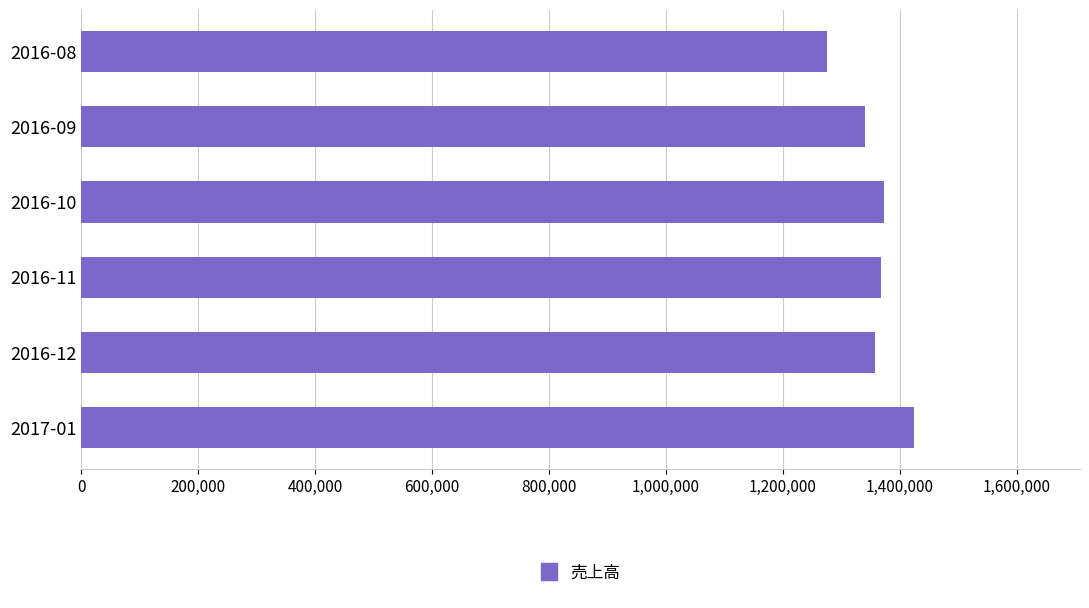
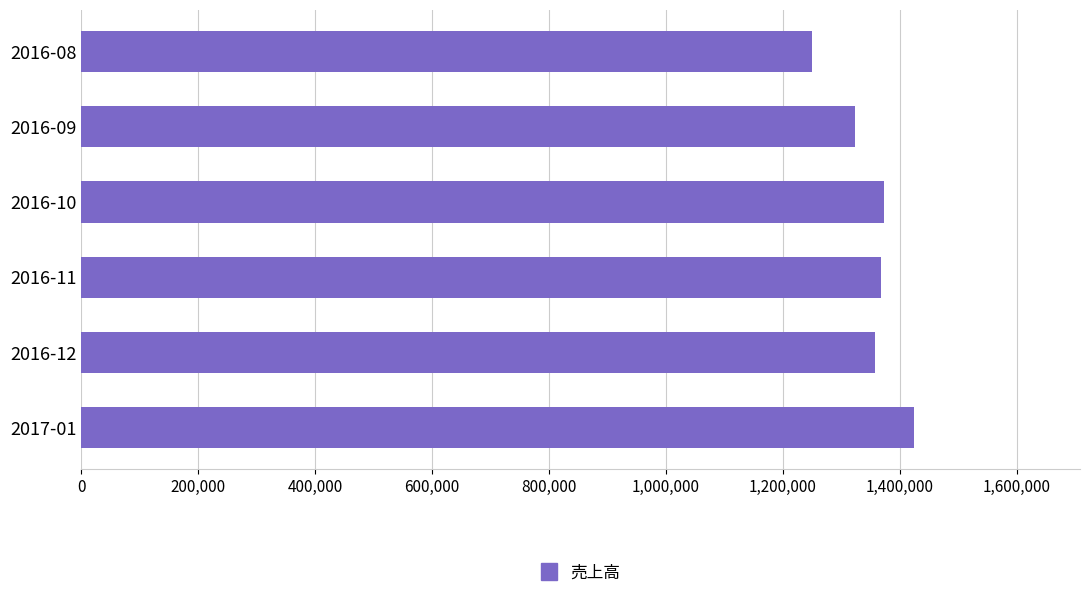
  {
-   "2016-08": "1,280,000",
-   "2016-09": "1,340,000",
+   "2016-08": "1,250,000",
+   "2016-09": "1,320,000",
    "2016-10": "1,370,000",
    "2016-11": "1,370,000",
    "2016-12": "1,360,000",
    "2017-01": "1,420,000"
  }
